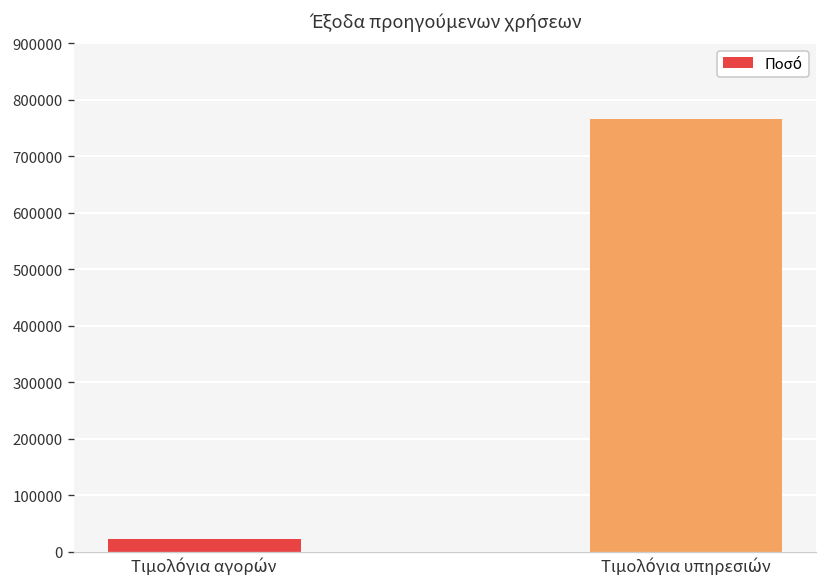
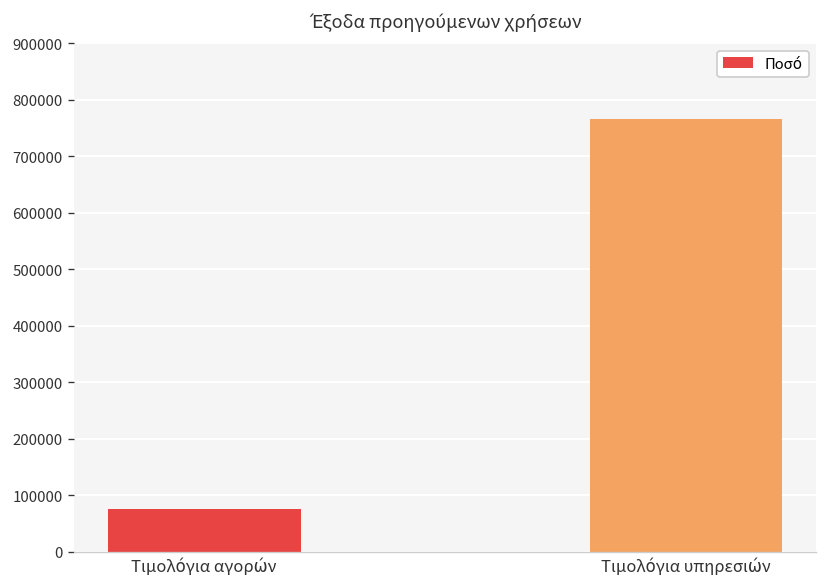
  {
-   "Τιμολόγια αγορών": 20000,
+   "Τιμολόγια αγορών": 80000,
    "Τιμολόγια υπηρεσιών": 770000
  }
